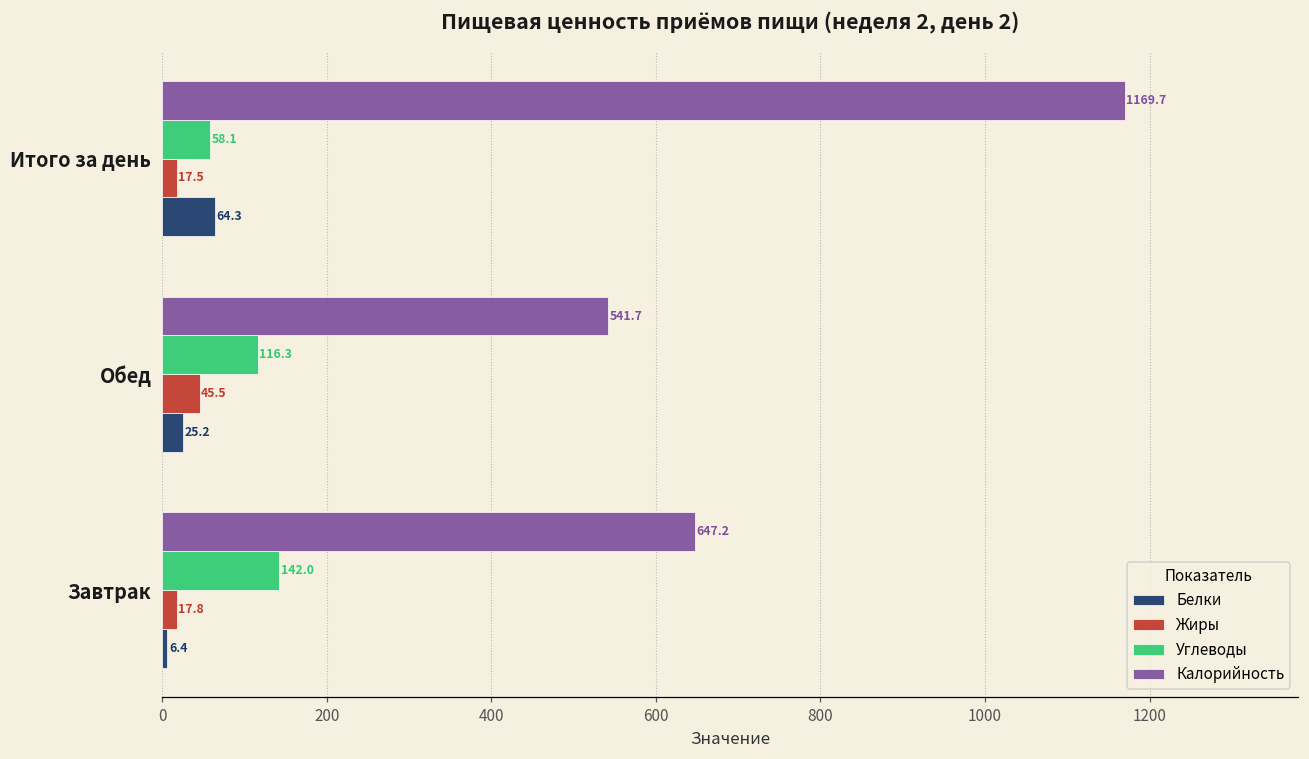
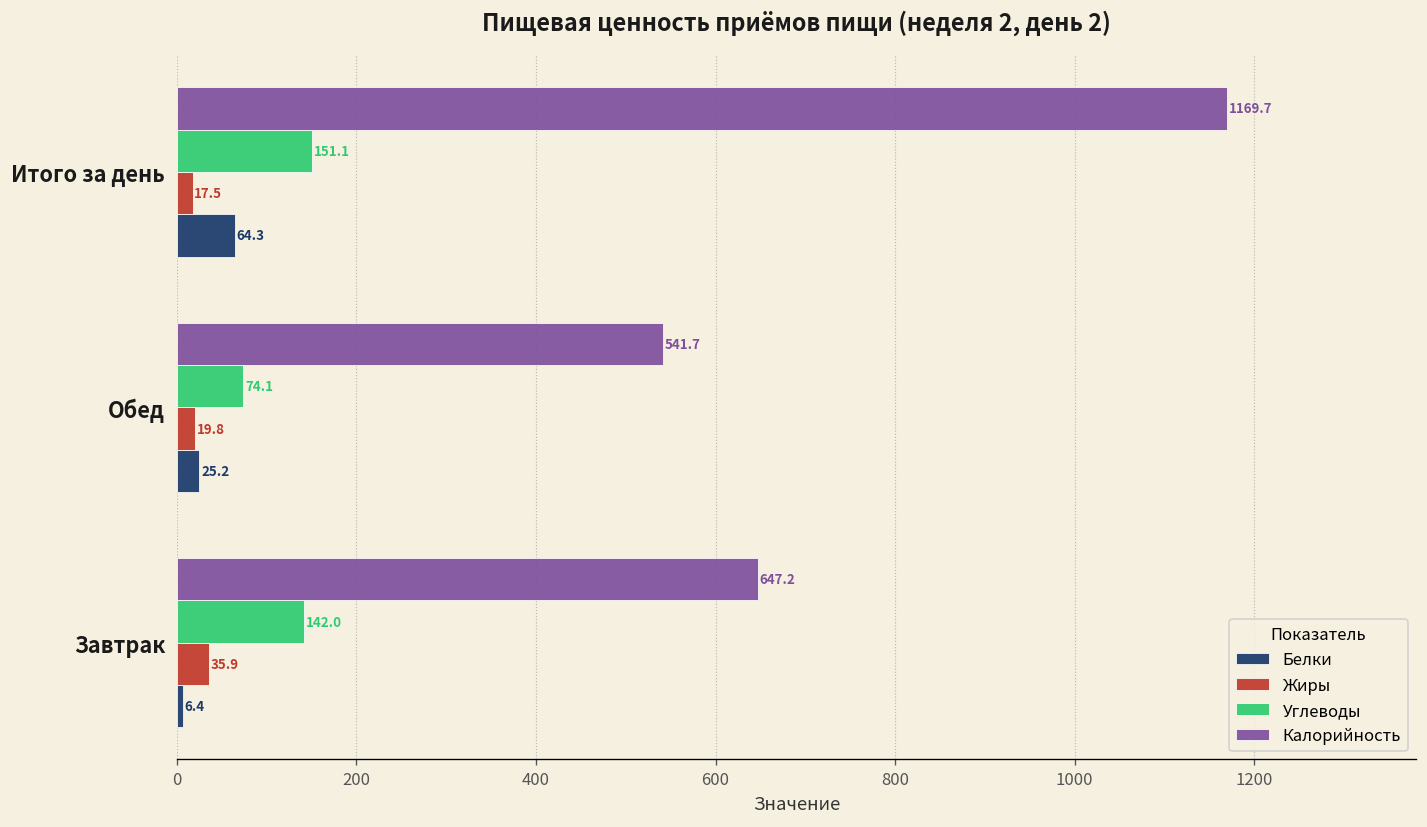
  {
    "Белки": {
      "Итого за день": 64.3,
      "Обед": 25.2,
      "Завтрак": 6.4
    },
    "Жиры": {
      "Итого за день": 17.5,
-     "Обед": 45.5,
-     "Завтрак": 17.8
+     "Обед": 19.8,
+     "Завтрак": 35.9
    },
    "Углеводы": {
-     "Итого за день": 58.1,
-     "Обед": 116.3,
+     "Итого за день": 151.1,
+     "Обед": 74.1,
      "Завтрак": 142.0
    },
    "Калорийность": {
      "Итого за день": 1169.7,
      "Обед": 541.7,
      "Завтрак": 647.2
    }
  }
